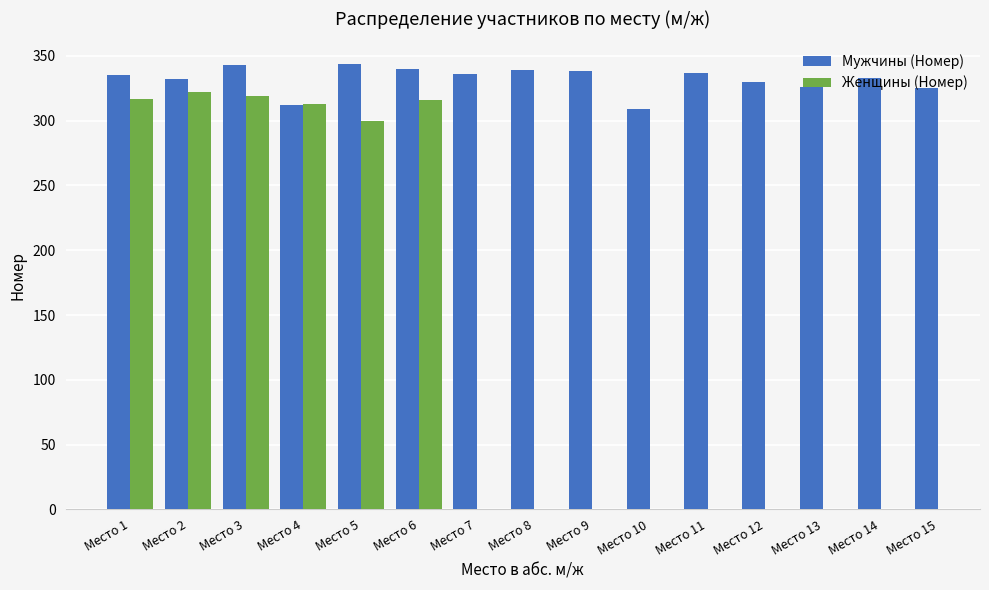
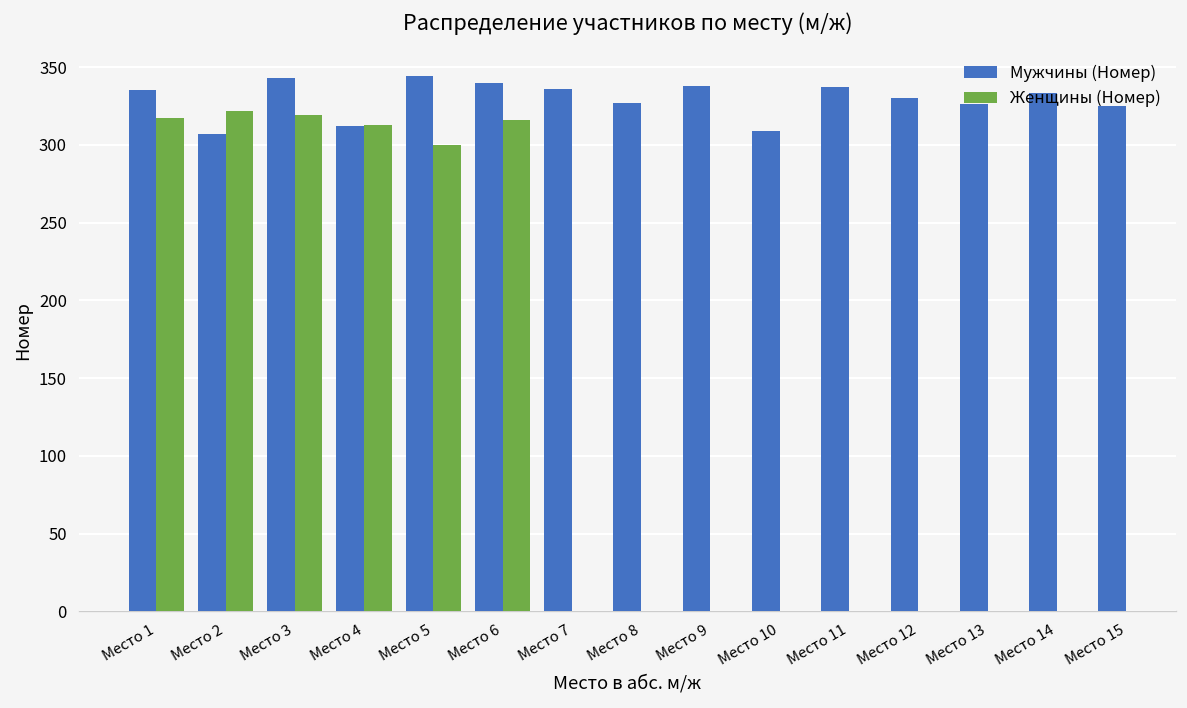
  {
    "Мужчины (Номер)": {
      "Место 1": 335,
-     "Место 2": 332,
+     "Место 2": 307,
      "Место 3": 343,
      "Место 4": 312,
      "Место 5": 344,
      "Место 6": 340,
      "Место 7": 336,
-     "Место 8": 339,
+     "Место 8": 327,
      "Место 9": 338,
      "Место 10": 309,
      "Место 11": 337,
      "Место 12": 330,
      "Место 13": 326,
      "Место 14": 333,
      "Место 15": 325
    }
  }
